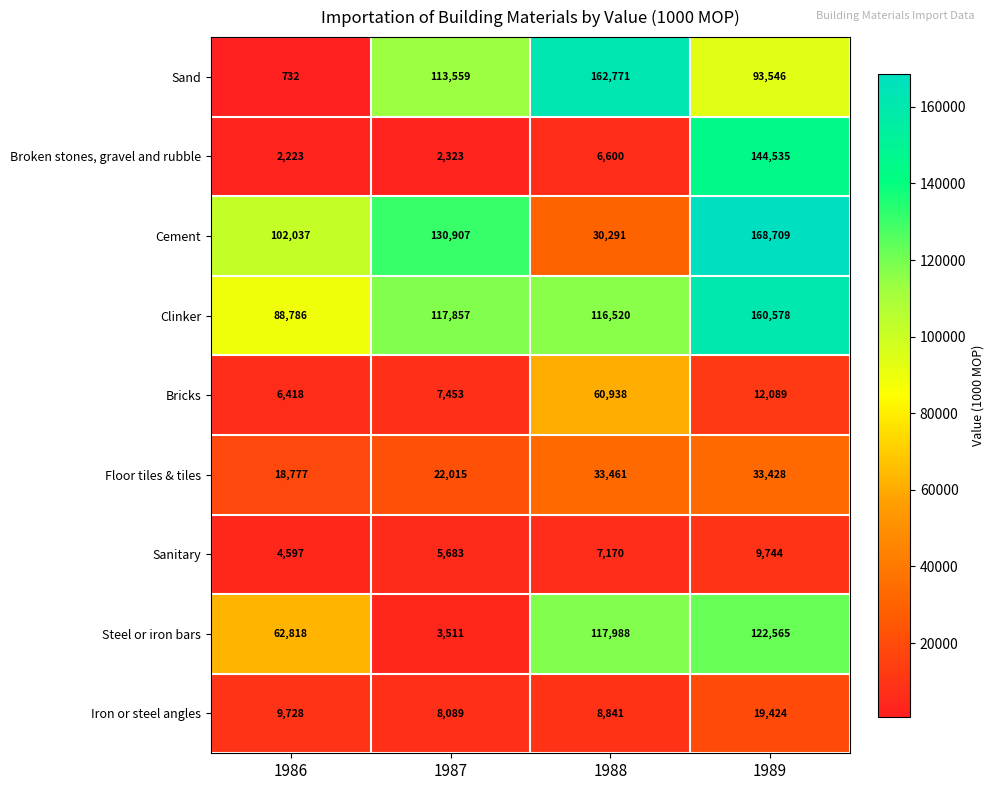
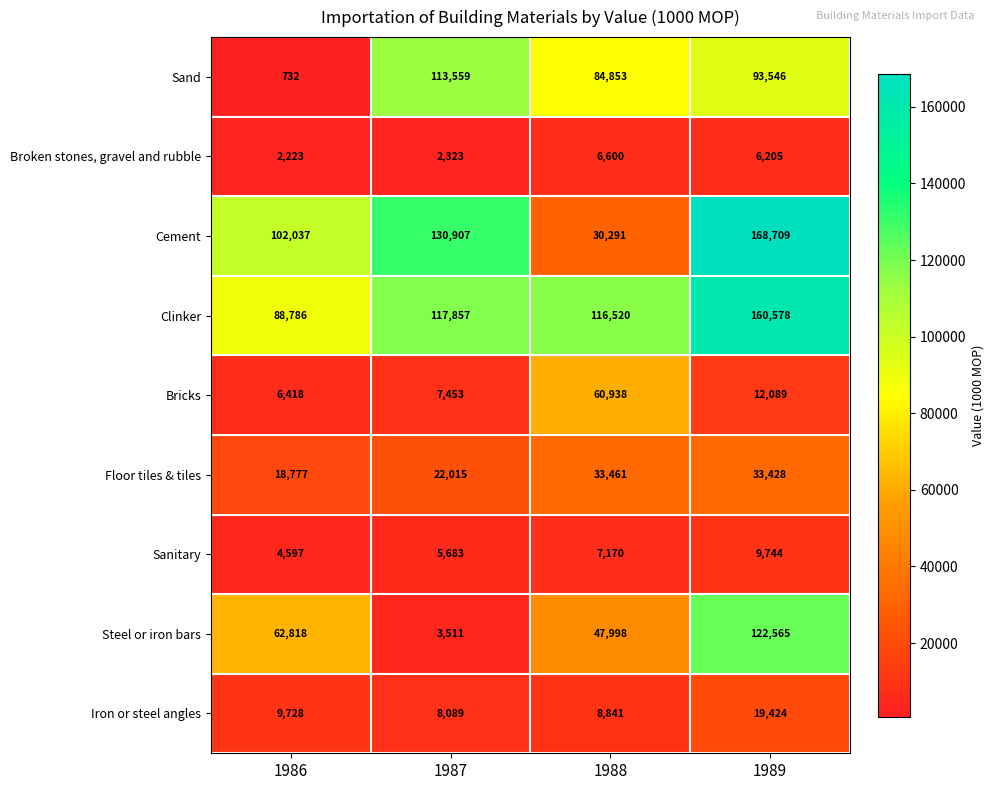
  {
    "Sand": {
      "1986": "732",
      "1987": "113,559",
-     "1988": "162,771",
+     "1988": "84,853",
      "1989": "93,546"
    },
    "Broken stones, gravel and rubble": {
      "1986": "2,223",
      "1987": "2,323",
      "1988": "6,600",
-     "1989": "144,535"
+     "1989": "6,205"
    },
    "Cement": {
      "1986": "102,037",
      "1987": "130,907",
      "1988": "30,291",
      "1989": "168,709"
    },
    "Clinker": {
      "1986": "88,786",
      "1987": "117,857",
      "1988": "116,520",
      "1989": "160,578"
    },
    "Bricks": {
      "1986": "6,418",
      "1987": "7,453",
      "1988": "60,938",
      "1989": "12,089"
    },
    "Floor tiles & tiles": {
      "1986": "18,777",
      "1987": "22,015",
      "1988": "33,461",
      "1989": "33,428"
    },
    "Sanitary": {
      "1986": "4,597",
      "1987": "5,683",
      "1988": "7,170",
      "1989": "9,744"
    },
    "Steel or iron bars": {
      "1986": "62,818",
      "1987": "3,511",
-     "1988": "117,988",
+     "1988": "47,998",
      "1989": "122,565"
    },
    "Iron or steel angles": {
      "1986": "9,728",
      "1987": "8,089",
      "1988": "8,841",
      "1989": "19,424"
    }
  }
